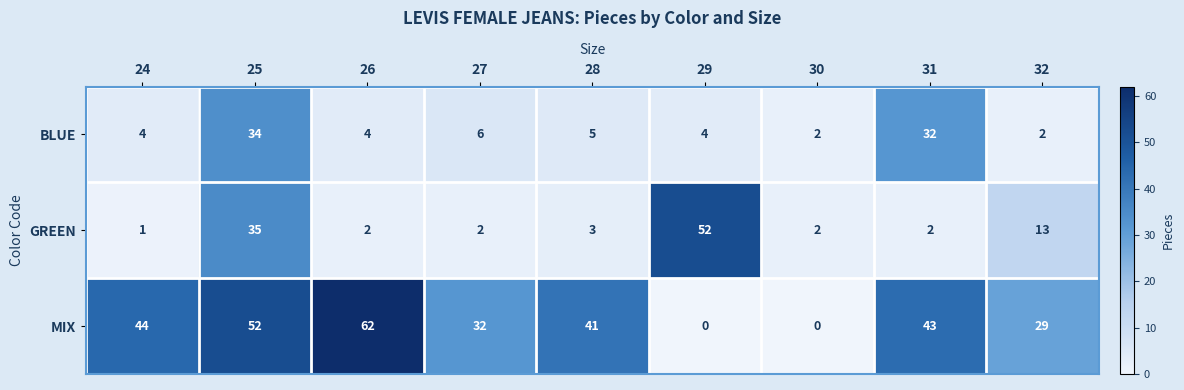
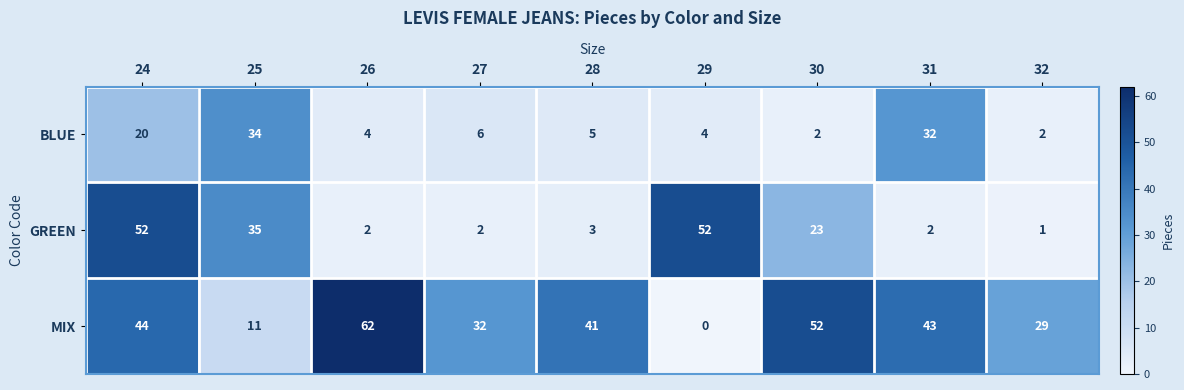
  {
    "BLUE": {
-     "24": 4,
+     "24": 20,
      "25": 34,
      "26": 4,
      "27": 6,
      "28": 5,
      "29": 4,
      "30": 2,
      "31": 32,
      "32": 2
    },
    "GREEN": {
-     "24": 1,
+     "24": 52,
      "25": 35,
      "26": 2,
      "27": 2,
      "28": 3,
      "29": 52,
-     "30": 2,
+     "30": 23,
      "31": 2,
-     "32": 13
+     "32": 1
    },
    "MIX": {
      "24": 44,
-     "25": 52,
+     "25": 11,
      "26": 62,
      "27": 32,
      "28": 41,
      "29": 0,
-     "30": 0,
+     "30": 52,
      "31": 43,
      "32": 29
    }
  }
